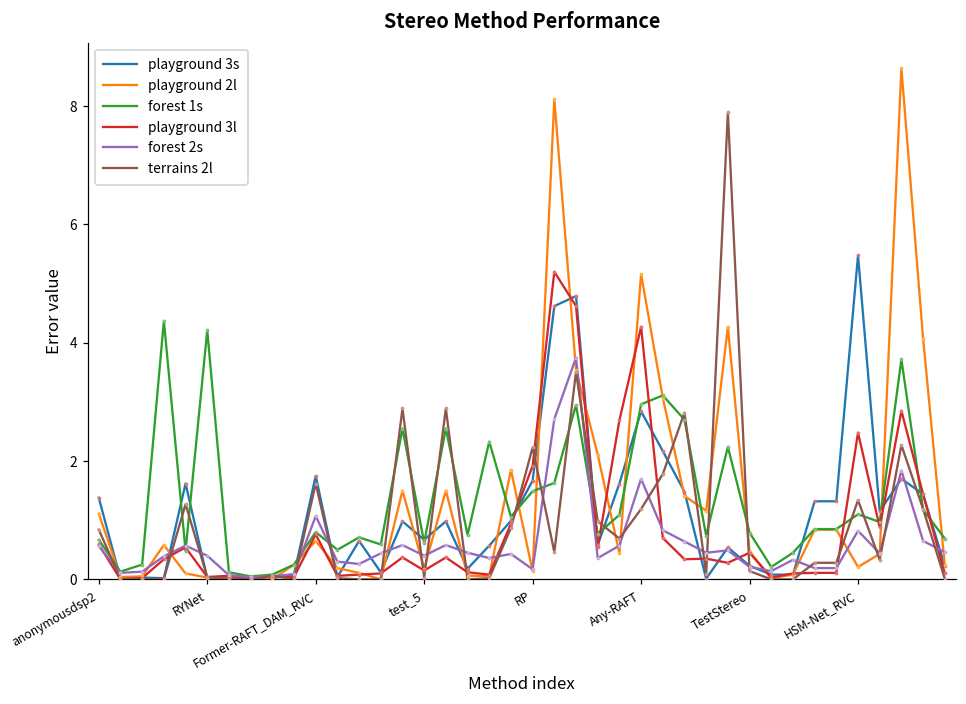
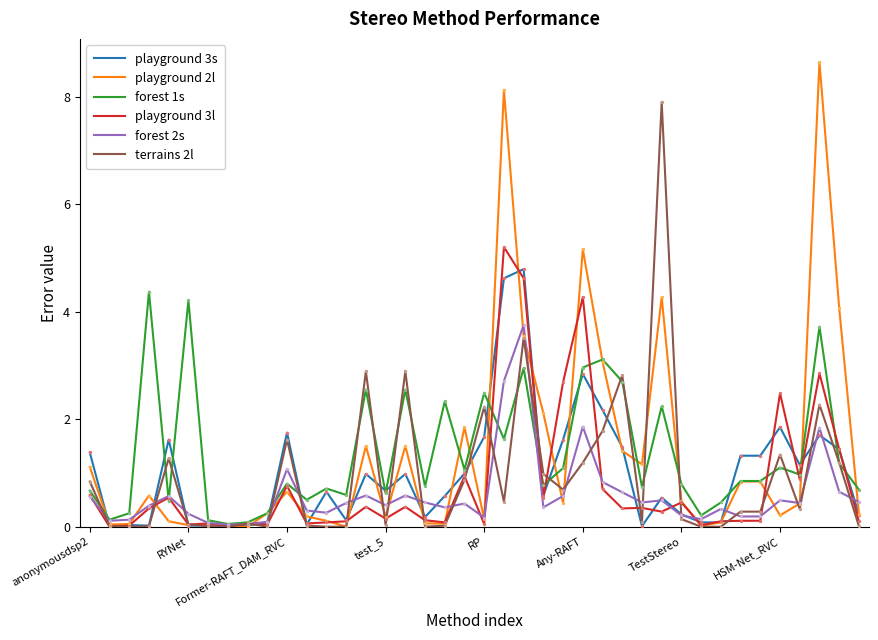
  {
    "playground 3s": {
      "anonymousdsp2": 1.4,
      "Former-RAFT_DAM_RVC": 1.8,
      "test_5": 0.7,
      "RP": 1.7,
      "Any-RAFT": 2.8,
-     "HSM-Net_RVC": 5.5
+     "HSM-Net_RVC": 1.9
    },
    "playground 2l": {
      "anonymousdsp2": 1.1,
      "Former-RAFT_DAM_RVC": 0.7,
      "Any-RAFT": 5.2,
      "HSM-Net_RVC": 0.2
    },
    "forest 1s": {
      "anonymousdsp2": 0.7,
      "RYNet": 4.2,
      "test_5": 0.6,
-     "RP": 1.5,
+     "RP": 2.5,
      "Any-RAFT": 3.0,
      "TestStereo": 0.8,
      "HSM-Net_RVC": 1.1
    },
    "playground 3l": {
-     "RP": 1.9,
+     "RP": 0.1,
      "Any-RAFT": 4.3,
      "HSM-Net_RVC": 2.5
    },
    "forest 2s": {
-     "RYNet": 0.4,
+     "RYNet": 0.2,
      "Former-RAFT_DAM_RVC": 1.1,
      "test_5": 0.4,
-     "Any-RAFT": 1.7,
-     "HSM-Net_RVC": 0.8
+     "Any-RAFT": 1.9,
+     "HSM-Net_RVC": 0.5
    },
    "terrains 2l": {
      "anonymousdsp2": 0.8,
      "Former-RAFT_DAM_RVC": 1.6,
      "test_5": 0.0,
      "RP": 2.2,
      "Any-RAFT": 1.2,
      "TestStereo": 0.1,
      "HSM-Net_RVC": 1.3
    }
  }
